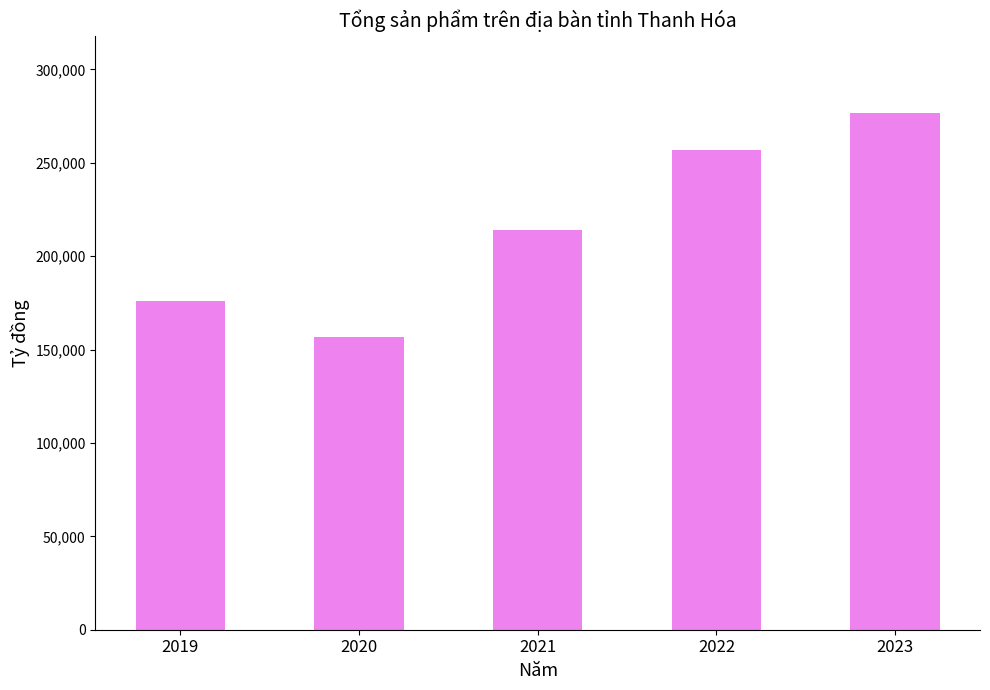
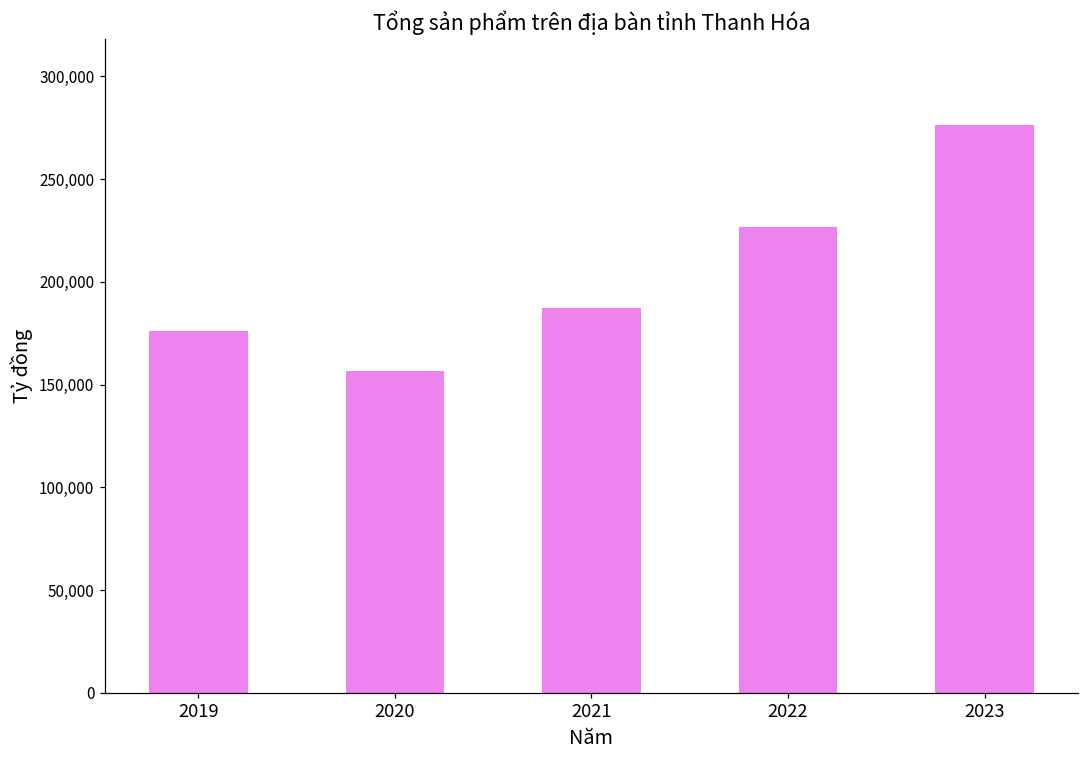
  {
    "2019": "176,000",
    "2020": "157,000",
-   "2021": "214,000",
-   "2022": "257,000",
+   "2021": "187,000",
+   "2022": "227,000",
    "2023": "277,000"
  }
